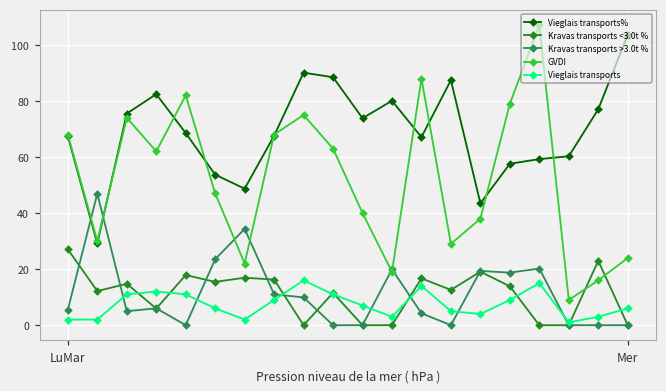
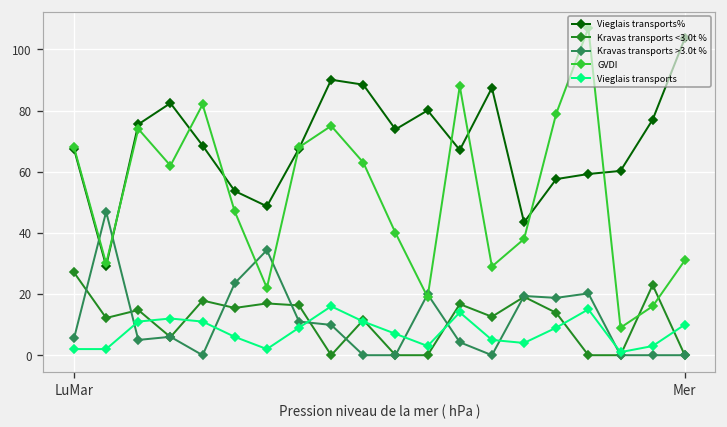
  {
    "GVDI": {
-     "Mer": 24
+     "Mer": 31
    },
    "Vieglais transports": {
      "LuMar": 2,
-     "Mer": 6
+     "Mer": 10
    }
  }
